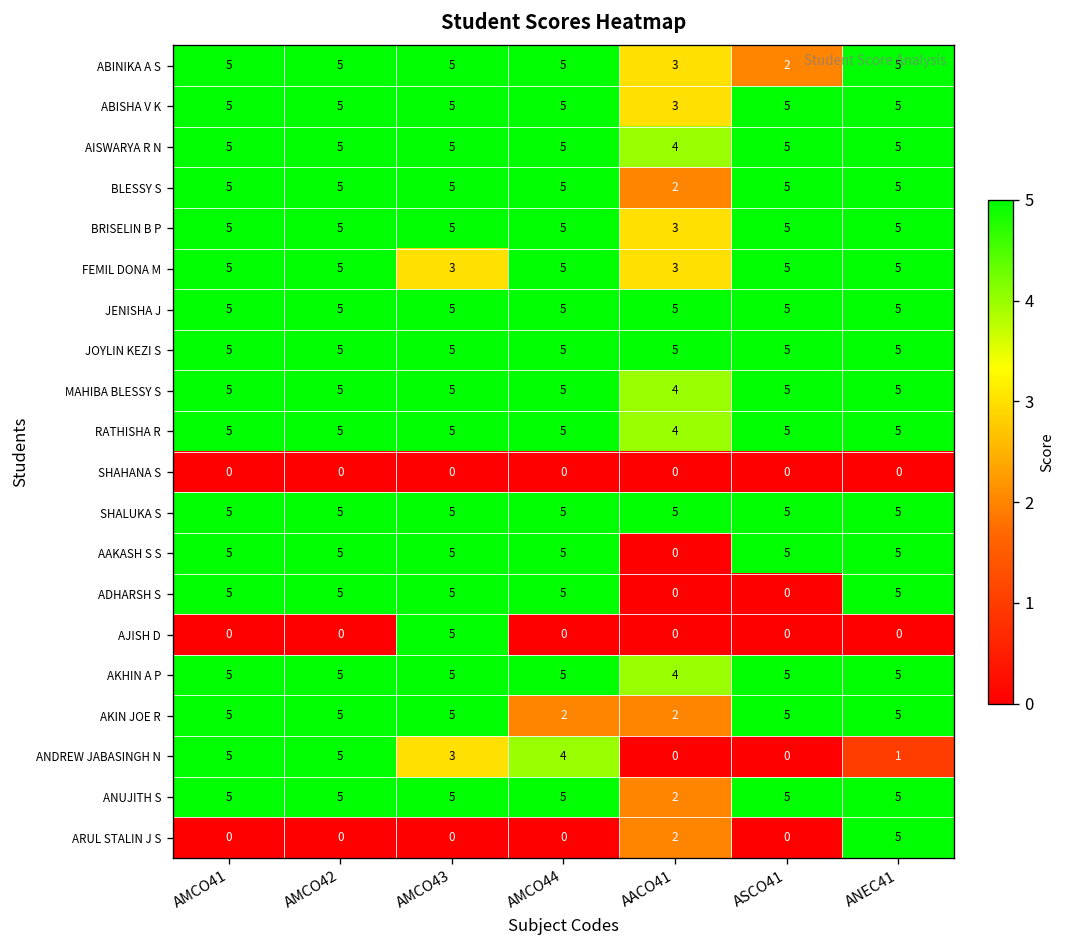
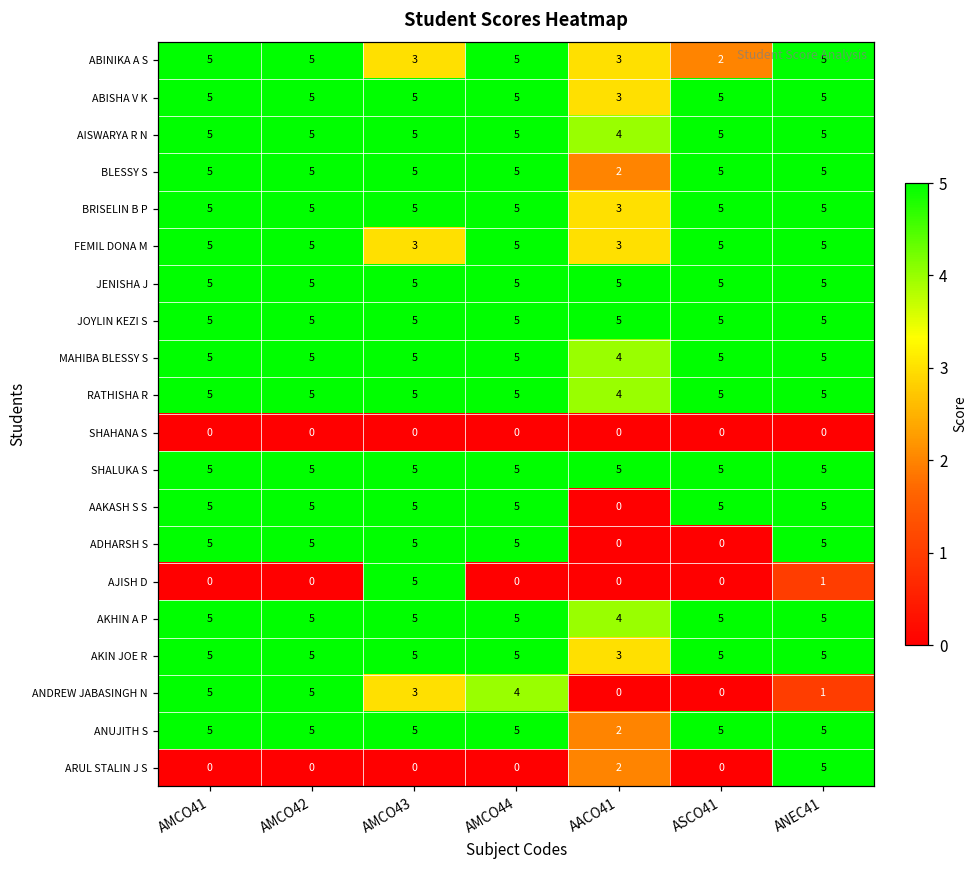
  {
    "ABINIKA A S": {
      "AMCO41": 5,
      "AMCO42": 5,
-     "AMCO43": 5,
+     "AMCO43": 3,
      "AMCO44": 5,
      "AACO41": 3,
      "ASCO41": 2
    },
    "ABISHA V K": {
      "AMCO41": 5,
      "AMCO42": 5,
      "AMCO43": 5,
      "AMCO44": 5,
      "AACO41": 3,
      "ASCO41": 5,
      "ANEC41": 5
    },
    "AISWARYA R N": {
      "AMCO41": 5,
      "AMCO42": 5,
      "AMCO43": 5,
      "AMCO44": 5,
      "AACO41": 4,
      "ASCO41": 5,
      "ANEC41": 5
    },
    "BLESSY S": {
      "AMCO41": 5,
      "AMCO42": 5,
      "AMCO43": 5,
      "AMCO44": 5,
      "AACO41": 2,
      "ASCO41": 5,
      "ANEC41": 5
    },
    "BRISELIN B P": {
      "AMCO41": 5,
      "AMCO42": 5,
      "AMCO43": 5,
      "AMCO44": 5,
      "AACO41": 3,
      "ASCO41": 5,
      "ANEC41": 5
    },
    "FEMIL DONA M": {
      "AMCO41": 5,
      "AMCO42": 5,
      "AMCO43": 3,
      "AMCO44": 5,
      "AACO41": 3,
      "ASCO41": 5,
      "ANEC41": 5
    },
    "JENISHA J": {
      "AMCO41": 5,
      "AMCO42": 5,
      "AMCO43": 5,
      "AMCO44": 5,
      "AACO41": 5,
      "ASCO41": 5,
      "ANEC41": 5
    },
    "JOYLIN KEZI S": {
      "AMCO41": 5,
      "AMCO42": 5,
      "AMCO43": 5,
      "AMCO44": 5,
      "AACO41": 5,
      "ASCO41": 5,
      "ANEC41": 5
    },
    "MAHIBA BLESSY S": {
      "AMCO41": 5,
      "AMCO42": 5,
      "AMCO43": 5,
      "AMCO44": 5,
      "AACO41": 4,
      "ASCO41": 5,
      "ANEC41": 5
    },
    "RATHISHA R": {
      "AMCO41": 5,
      "AMCO42": 5,
      "AMCO43": 5,
      "AMCO44": 5,
      "AACO41": 4,
      "ASCO41": 5,
      "ANEC41": 5
    },
    "SHAHANA S": {
      "AMCO41": 0,
      "AMCO42": 0,
      "AMCO43": 0,
      "AMCO44": 0,
      "AACO41": 0,
      "ASCO41": 0,
      "ANEC41": 0
    },
    "SHALUKA S": {
      "AMCO41": 5,
      "AMCO42": 5,
      "AMCO43": 5,
      "AMCO44": 5,
      "AACO41": 5,
      "ASCO41": 5,
      "ANEC41": 5
    },
    "AAKASH S S": {
      "AMCO41": 5,
      "AMCO42": 5,
      "AMCO43": 5,
      "AMCO44": 5,
      "AACO41": 0,
      "ASCO41": 5,
      "ANEC41": 5
    },
    "ADHARSH S": {
      "AMCO41": 5,
      "AMCO42": 5,
      "AMCO43": 5,
      "AMCO44": 5,
      "AACO41": 0,
      "ASCO41": 0,
      "ANEC41": 5
    },
    "AJISH D": {
      "AMCO41": 0,
      "AMCO42": 0,
      "AMCO43": 5,
      "AMCO44": 0,
      "AACO41": 0,
      "ASCO41": 0,
-     "ANEC41": 0
+     "ANEC41": 1
    },
    "AKHIN A P": {
      "AMCO41": 5,
      "AMCO42": 5,
      "AMCO43": 5,
      "AMCO44": 5,
      "AACO41": 4,
      "ASCO41": 5,
      "ANEC41": 5
    },
    "AKIN JOE R": {
      "AMCO41": 5,
      "AMCO42": 5,
      "AMCO43": 5,
-     "AMCO44": 2,
-     "AACO41": 2,
+     "AMCO44": 5,
+     "AACO41": 3,
      "ASCO41": 5,
      "ANEC41": 5
    },
    "ANDREW JABASINGH N": {
      "AMCO41": 5,
      "AMCO42": 5,
      "AMCO43": 3,
      "AMCO44": 4,
      "AACO41": 0,
      "ASCO41": 0,
      "ANEC41": 1
    },
    "ANUJITH S": {
      "AMCO41": 5,
      "AMCO42": 5,
      "AMCO43": 5,
      "AMCO44": 5,
      "AACO41": 2,
      "ASCO41": 5,
      "ANEC41": 5
    },
    "ARUL STALIN J S": {
      "AMCO41": 0,
      "AMCO42": 0,
      "AMCO43": 0,
      "AMCO44": 0,
      "AACO41": 2,
      "ASCO41": 0,
      "ANEC41": 5
    }
  }
